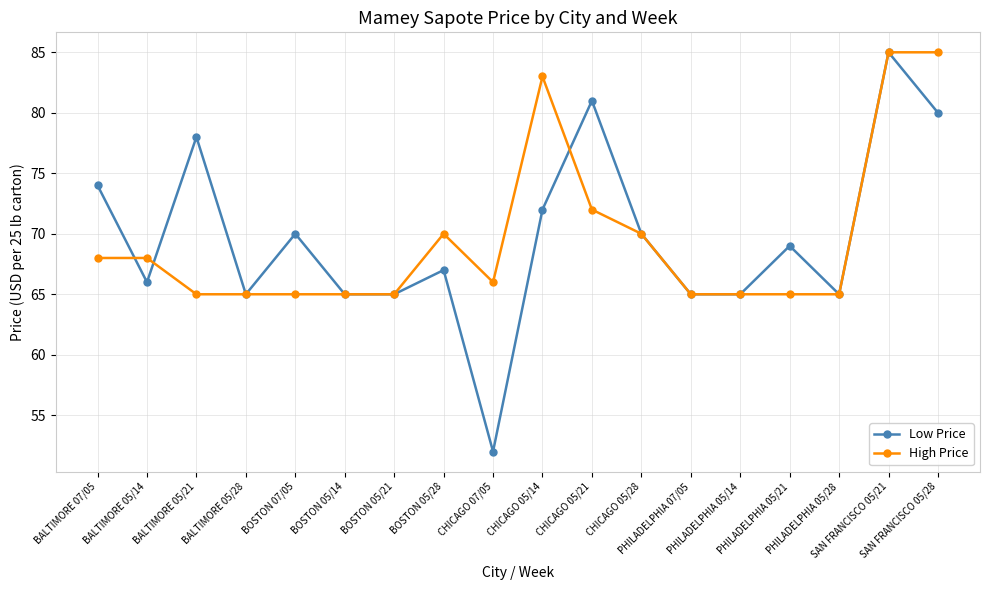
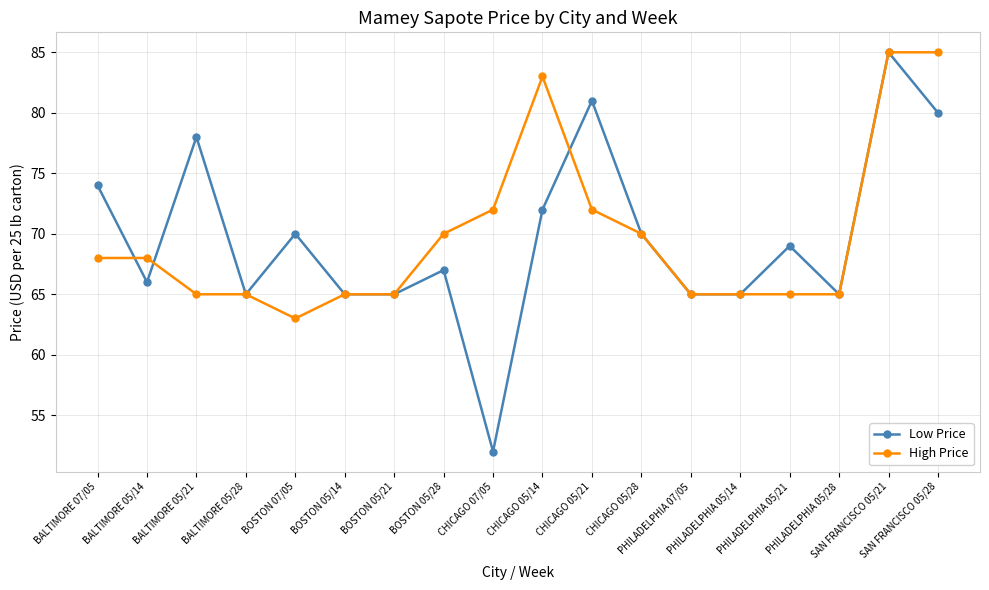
  {
    "Low Price": {
      "BALTIMORE 07/05": 74,
      "BALTIMORE 05/14": 66,
      "BALTIMORE 05/21": 78,
      "BOSTON 07/05": 70,
      "BOSTON 05/28": 67,
      "CHICAGO 07/05": 52,
      "CHICAGO 05/14": 72,
      "CHICAGO 05/21": 81,
      "PHILADELPHIA 05/21": 69,
      "SAN FRANCISCO 05/28": 80
    },
    "High Price": {
      "BALTIMORE 07/05": 68,
      "BALTIMORE 05/14": 68,
      "BALTIMORE 05/21": 65,
-     "BOSTON 07/05": 65,
+     "BOSTON 07/05": 63,
      "BOSTON 05/28": 70,
-     "CHICAGO 07/05": 66,
+     "CHICAGO 07/05": 72,
      "CHICAGO 05/14": 83,
      "CHICAGO 05/21": 72,
      "PHILADELPHIA 05/21": 65,
      "SAN FRANCISCO 05/28": 85
    }
  }
